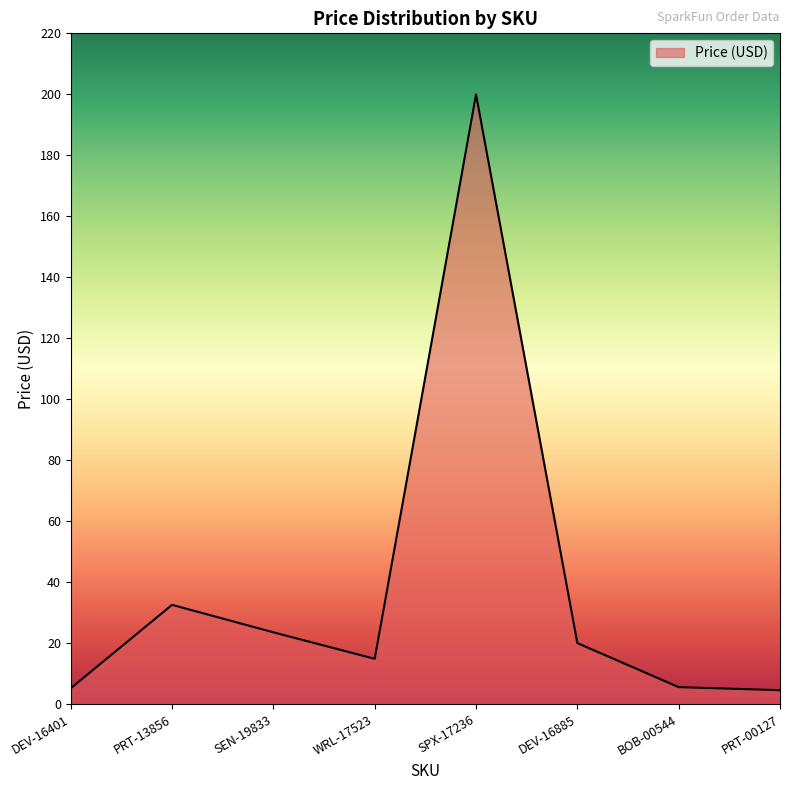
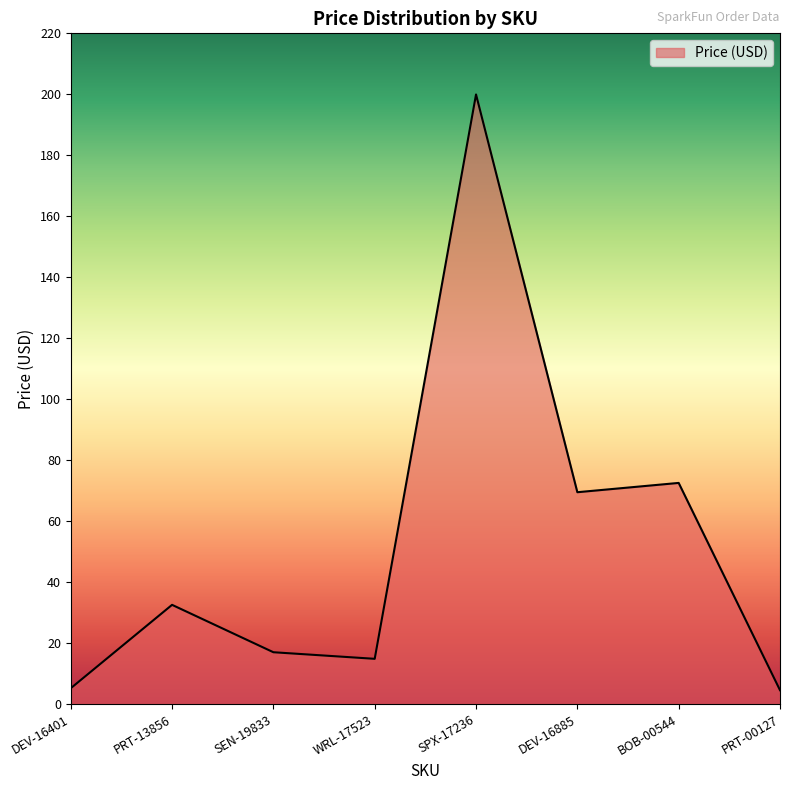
  {
    "DEV-16401": 5,
    "PRT-13856": 33,
-   "SEN-19833": 23,
+   "SEN-19833": 17,
    "WRL-17523": 15,
    "SPX-17236": 200,
-   "DEV-16885": 20,
-   "BOB-00544": 6,
+   "DEV-16885": 69,
+   "BOB-00544": 73,
    "PRT-00127": 5
  }
